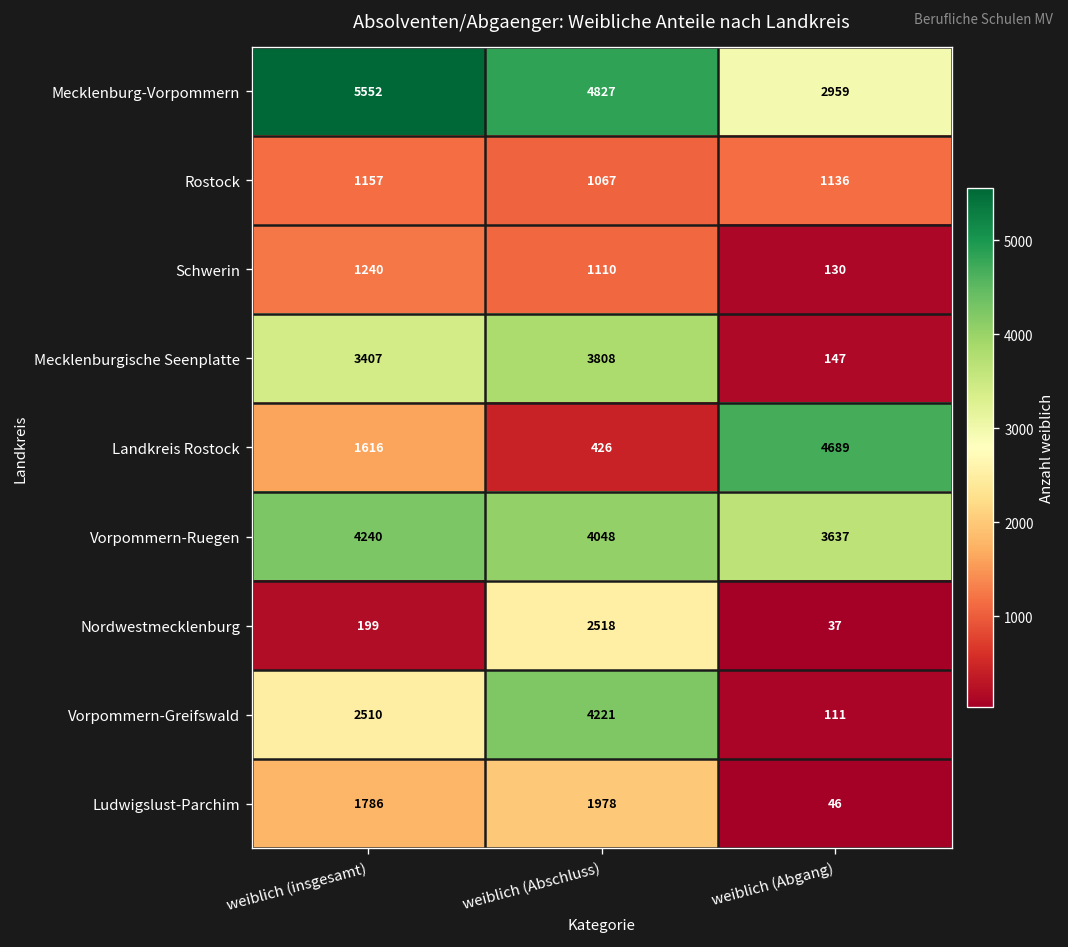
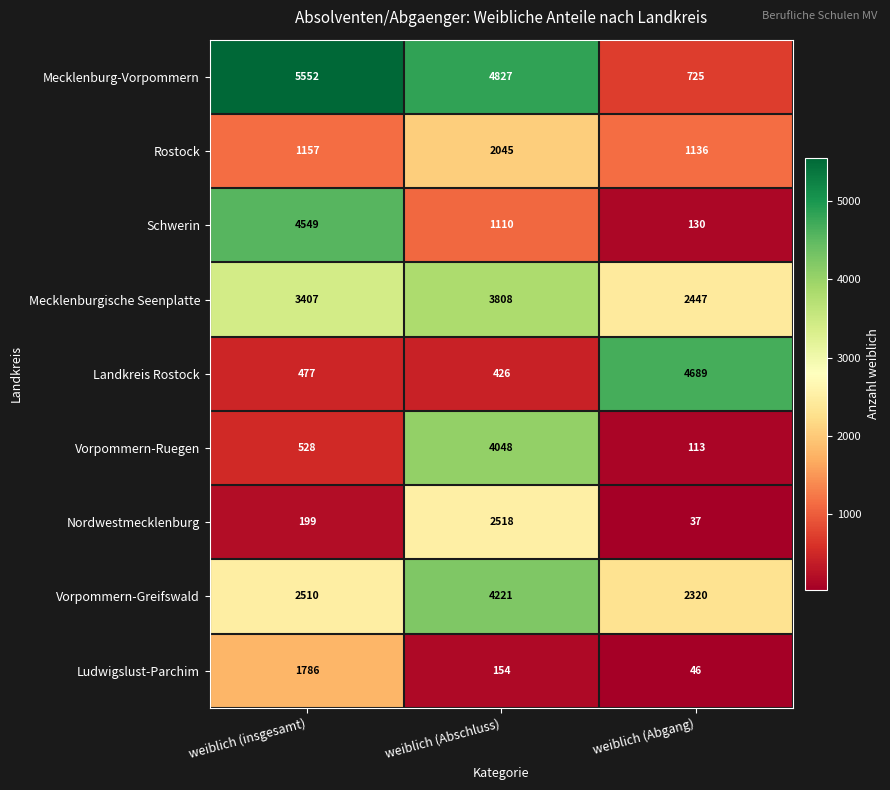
  {
    "Mecklenburg-Vorpommern": {
      "weiblich (insgesamt)": 5552,
      "weiblich (Abschluss)": 4827,
-     "weiblich (Abgang)": 2959
+     "weiblich (Abgang)": 725
    },
    "Rostock": {
      "weiblich (insgesamt)": 1157,
-     "weiblich (Abschluss)": 1067,
+     "weiblich (Abschluss)": 2045,
      "weiblich (Abgang)": 1136
    },
    "Schwerin": {
-     "weiblich (insgesamt)": 1240,
+     "weiblich (insgesamt)": 4549,
      "weiblich (Abschluss)": 1110,
      "weiblich (Abgang)": 130
    },
    "Mecklenburgische Seenplatte": {
      "weiblich (insgesamt)": 3407,
      "weiblich (Abschluss)": 3808,
-     "weiblich (Abgang)": 147
+     "weiblich (Abgang)": 2447
    },
    "Landkreis Rostock": {
-     "weiblich (insgesamt)": 1616,
+     "weiblich (insgesamt)": 477,
      "weiblich (Abschluss)": 426,
      "weiblich (Abgang)": 4689
    },
    "Vorpommern-Ruegen": {
-     "weiblich (insgesamt)": 4240,
+     "weiblich (insgesamt)": 528,
      "weiblich (Abschluss)": 4048,
-     "weiblich (Abgang)": 3637
+     "weiblich (Abgang)": 113
    },
    "Nordwestmecklenburg": {
      "weiblich (insgesamt)": 199,
      "weiblich (Abschluss)": 2518,
      "weiblich (Abgang)": 37
    },
    "Vorpommern-Greifswald": {
      "weiblich (insgesamt)": 2510,
      "weiblich (Abschluss)": 4221,
-     "weiblich (Abgang)": 111
+     "weiblich (Abgang)": 2320
    },
    "Ludwigslust-Parchim": {
      "weiblich (insgesamt)": 1786,
-     "weiblich (Abschluss)": 1978,
+     "weiblich (Abschluss)": 154,
      "weiblich (Abgang)": 46
    }
  }
